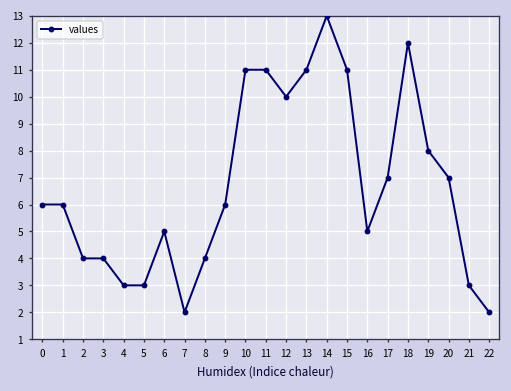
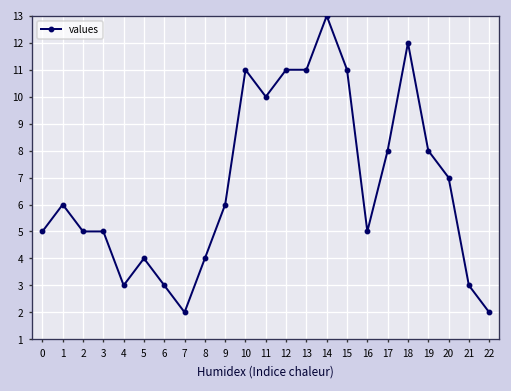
  {
-   "0": 6,
+   "0": 5,
    "1": 6,
-   "2": 4,
-   "3": 4,
+   "2": 5,
+   "3": 5,
    "4": 3,
-   "5": 3,
-   "6": 5,
+   "5": 4,
+   "6": 3,
    "7": 2,
    "8": 4,
    "9": 6,
    "10": 11,
-   "11": 11,
-   "12": 10,
+   "11": 10,
+   "12": 11,
    "13": 11,
    "14": 13,
    "15": 11,
    "16": 5,
-   "17": 7,
+   "17": 8,
    "18": 12,
    "19": 8,
    "20": 7,
    "21": 3,
    "22": 2
  }
